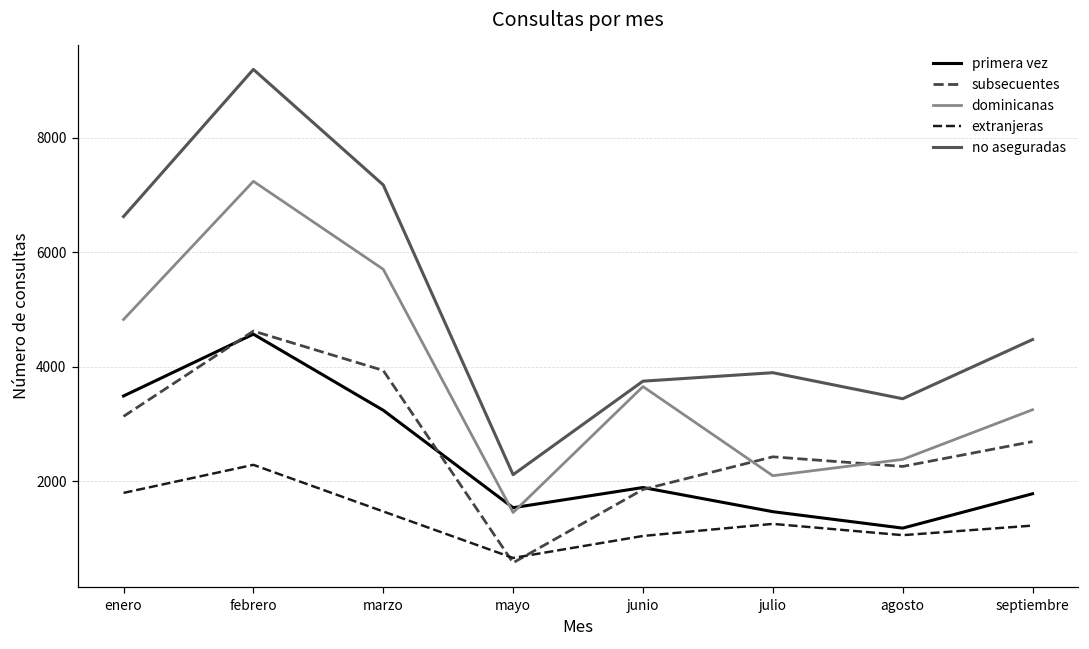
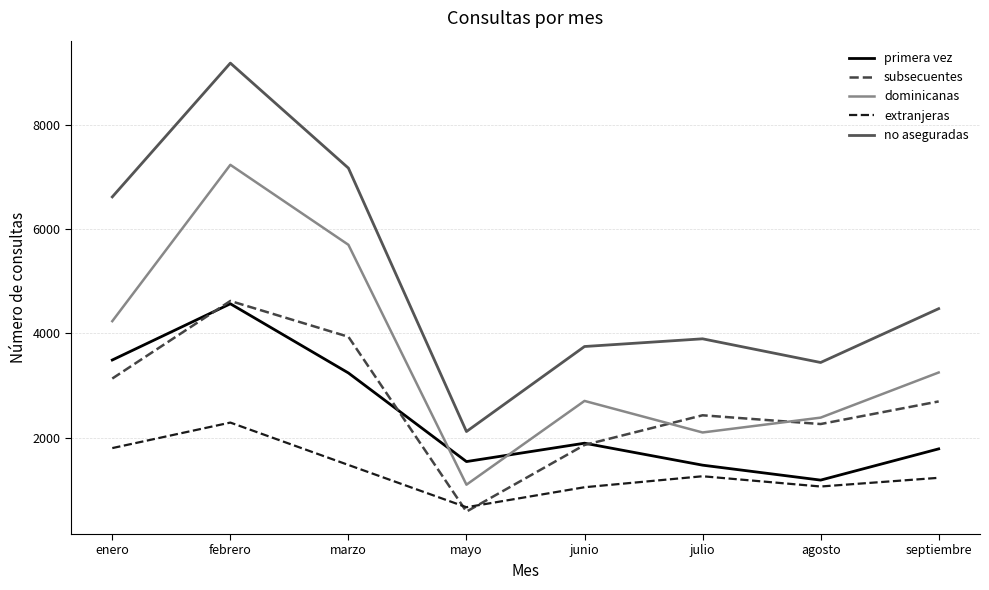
  {
    "dominicanas": {
-     "enero": 4800,
+     "enero": 4200,
      "febrero": 7200,
      "marzo": 5700,
-     "mayo": 1500,
-     "junio": 3700,
+     "mayo": 1100,
+     "junio": 2700,
      "julio": 2100,
      "agosto": 2400,
      "septiembre": 3200
    }
  }
